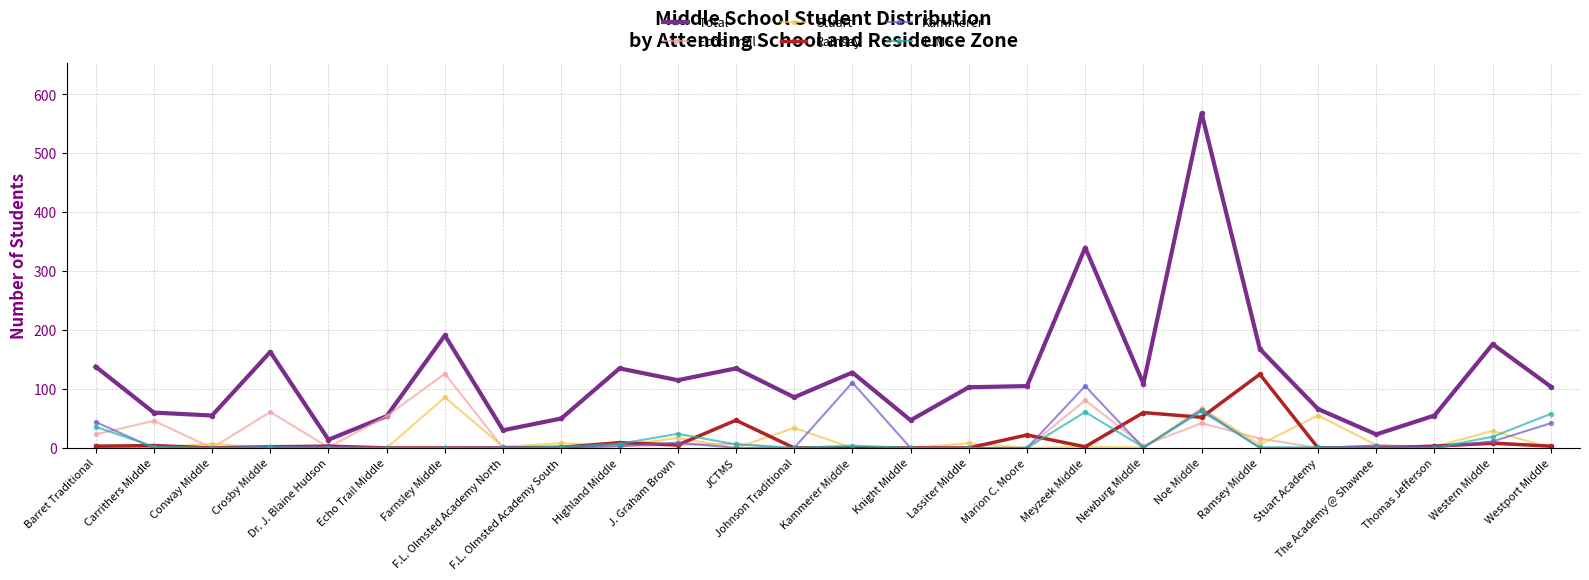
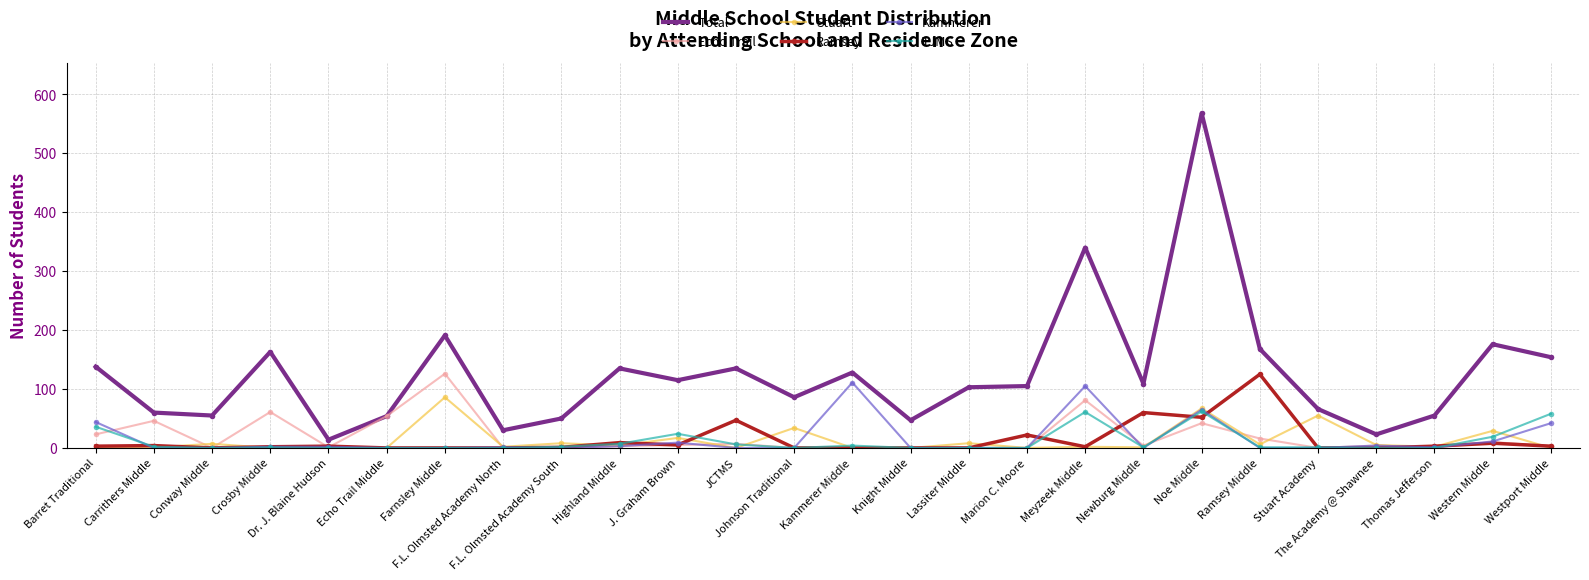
  {
    "Total": {
      "Barret Traditional": 140,
      "Carrithers Middle": 60,
      "Conway Middle": 60,
      "Crosby Middle": 160,
      "Dr. J. Blaine Hudson": 10,
      "Farnsley Middle": 190,
      "F.L. Olmsted Academy North": 30,
      "F.L. Olmsted Academy South": 50,
      "Highland Middle": 140,
      "J. Graham Brown": 120,
      "JCTMS": 140,
      "Johnson Traditional": 90,
      "Kammerer Middle": 130,
      "Knight Middle": 50,
      "Lassiter Middle": 100,
      "Marion C. Moore": 110,
      "Meyzeek Middle": 340,
      "Newburg Middle": 110,
      "Noe Middle": 570,
      "Ramsey Middle": 170,
      "Stuart Academy": 70,
      "The Academy @ Shawnee": 20,
      "Thomas Jefferson": 60,
      "Western Middle": 180,
-     "Westport Middle": 100
+     "Westport Middle": 150
    },
    "Echo Trail": {
      "Barret Traditional": 20,
      "Carrithers Middle": 50,
      "Crosby Middle": 60,
      "Farnsley Middle": 130,
      "Meyzeek Middle": 80,
      "Noe Middle": 40,
      "Ramsey Middle": 20
    },
    "Stuart": {
      "Conway Middle": 10,
      "Farnsley Middle": 90,
      "F.L. Olmsted Academy South": 10,
      "J. Graham Brown": 20,
      "Johnson Traditional": 30,
      "Lassiter Middle": 10,
      "Ramsey Middle": 10,
      "Stuart Academy": 60,
      "Western Middle": 30
    },
    "Ramsey": {
      "JCTMS": 50,
      "Marion C. Moore": 20,
      "Newburg Middle": 60,
      "Noe Middle": 50,
      "Ramsey Middle": 130
    },
    "Kammerer": {
      "Barret Traditional": 40,
      "Kammerer Middle": 110,
      "Meyzeek Middle": 110,
      "Westport Middle": 40
    },
    "TJMS": {
      "Barret Traditional": 40,
      "J. Graham Brown": 20,
      "Meyzeek Middle": 60,
      "Western Middle": 20,
      "Westport Middle": 60
    }
  }
